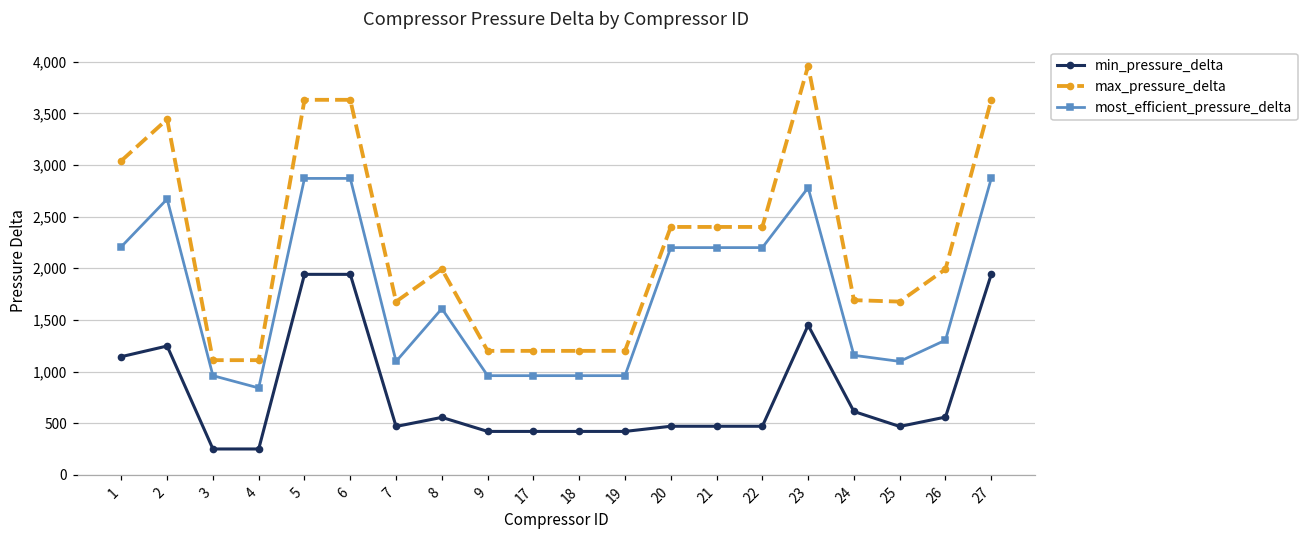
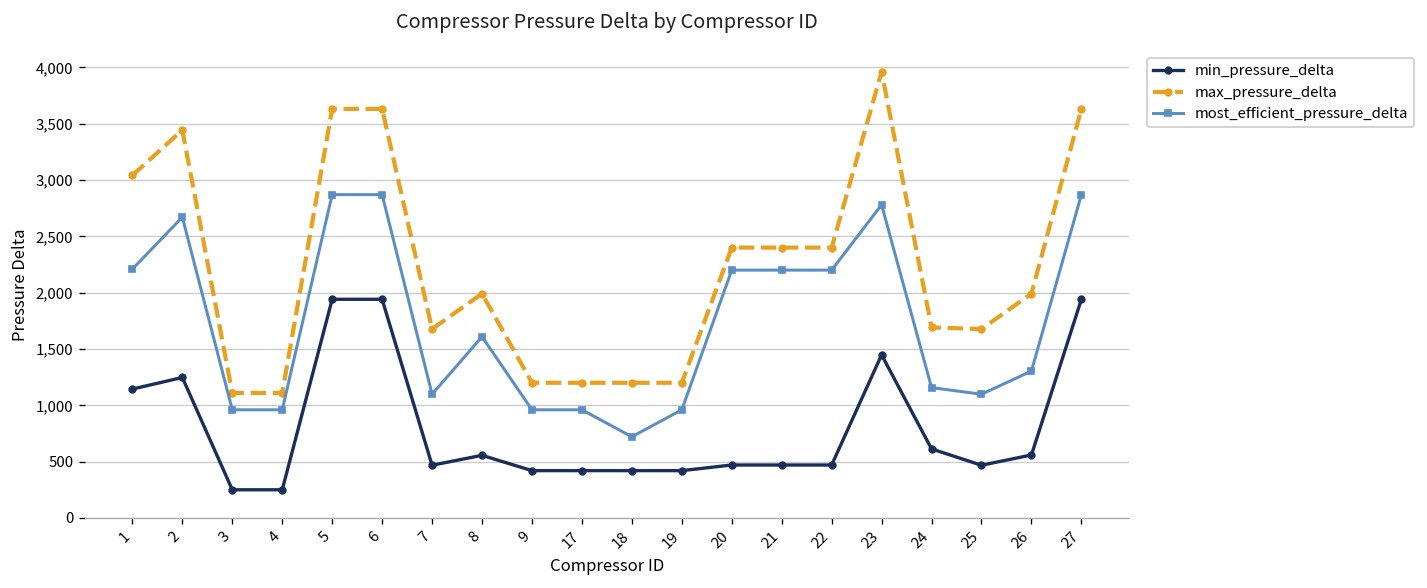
  {
    "min_pressure_delta": {
      "1": "1,100",
      "2": "1,200",
      "3": "300",
      "4": "300",
      "5": "1,900",
      "6": "1,900",
      "7": "500",
      "8": "600",
      "9": "400",
      "17": "400",
      "18": "400",
      "19": "400",
      "20": "500",
      "21": "500",
      "22": "500",
      "23": "1,400",
      "24": "600",
      "25": "500",
      "26": "600",
      "27": "1,900"
    },
    "max_pressure_delta": {
      "1": "3,000",
      "2": "3,400",
      "3": "1,100",
      "4": "1,100",
      "5": "3,600",
      "6": "3,600",
      "7": "1,700",
      "8": "2,000",
      "9": "1,200",
      "17": "1,200",
      "18": "1,200",
      "19": "1,200",
      "20": "2,400",
      "21": "2,400",
      "22": "2,400",
      "23": "4,000",
      "24": "1,700",
      "25": "1,700",
      "26": "2,000",
      "27": "3,600"
    },
    "most_efficient_pressure_delta": {
      "1": "2,200",
      "2": "2,700",
      "3": "1,000",
-     "4": "800",
+     "4": "1,000",
      "5": "2,900",
      "6": "2,900",
      "7": "1,100",
      "8": "1,600",
      "9": "1,000",
      "17": "1,000",
-     "18": "1,000",
+     "18": "700",
      "19": "1,000",
      "20": "2,200",
      "21": "2,200",
      "22": "2,200",
      "23": "2,800",
      "24": "1,200",
      "25": "1,100",
      "26": "1,300",
      "27": "2,900"
    }
  }
